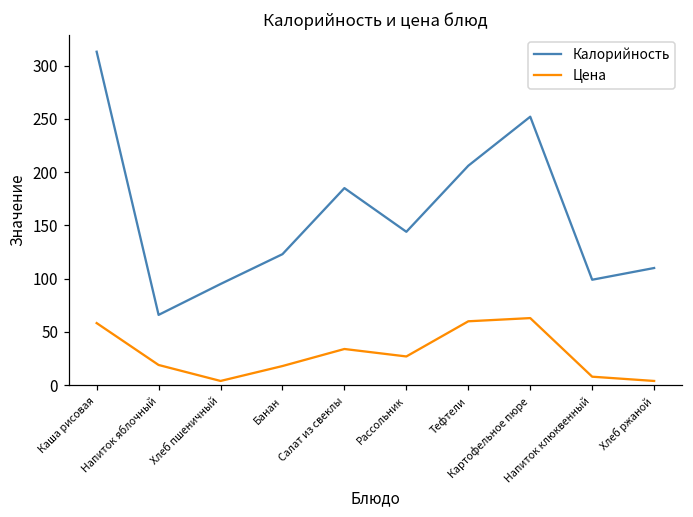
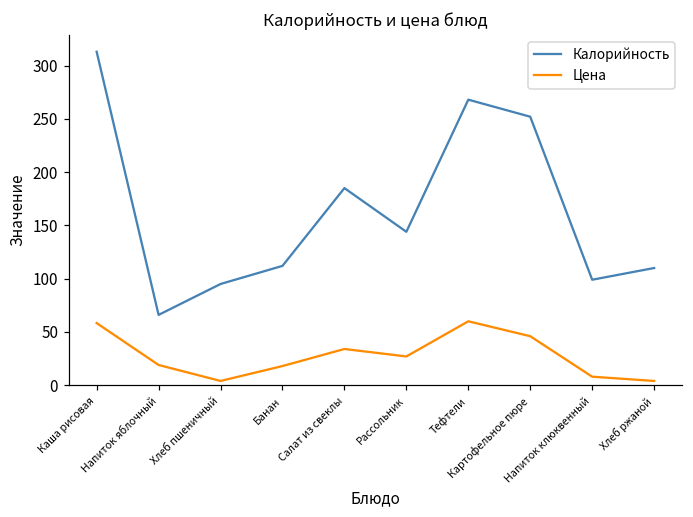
  {
    "Калорийность": {
      "Каша рисовая": 310,
      "Напиток яблочный": 70,
      "Хлеб пшеничный": 100,
-     "Банан": 120,
+     "Банан": 110,
      "Салат из свеклы": 190,
      "Рассольник": 140,
-     "Тефтели": 210,
+     "Тефтели": 270,
      "Картофельное пюре": 250,
      "Напиток клюквенный": 100,
      "Хлеб ржаной": 110
    },
    "Цена": {
      "Каша рисовая": 60,
      "Напиток яблочный": 20,
      "Хлеб пшеничный": 0,
      "Банан": 20,
      "Салат из свеклы": 30,
      "Рассольник": 30,
      "Тефтели": 60,
-     "Картофельное пюре": 60,
+     "Картофельное пюре": 50,
      "Напиток клюквенный": 10,
      "Хлеб ржаной": 0
    }
  }
